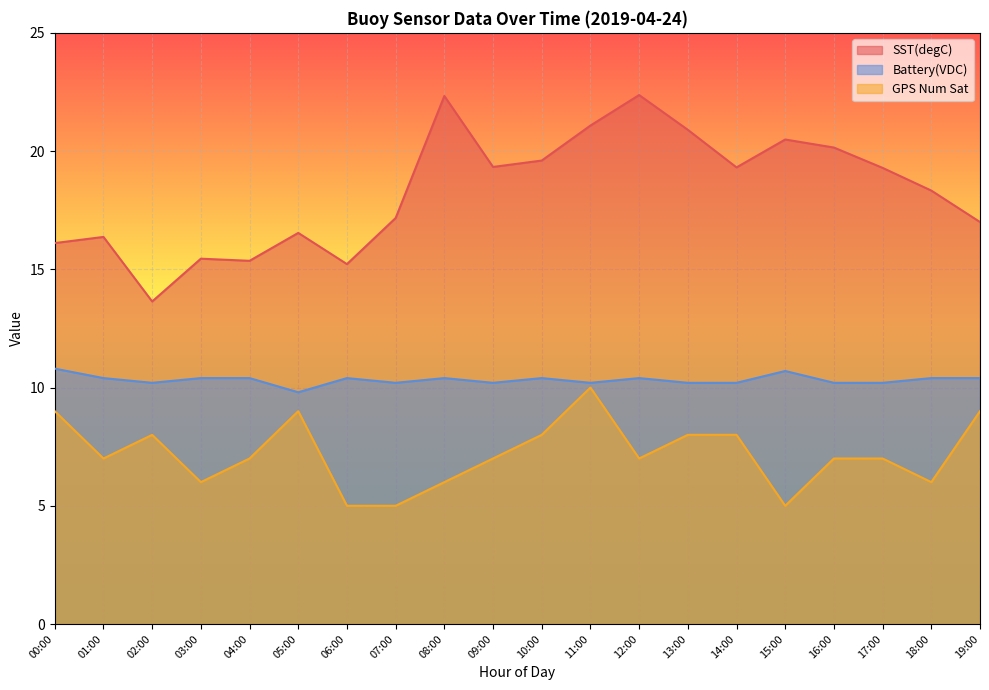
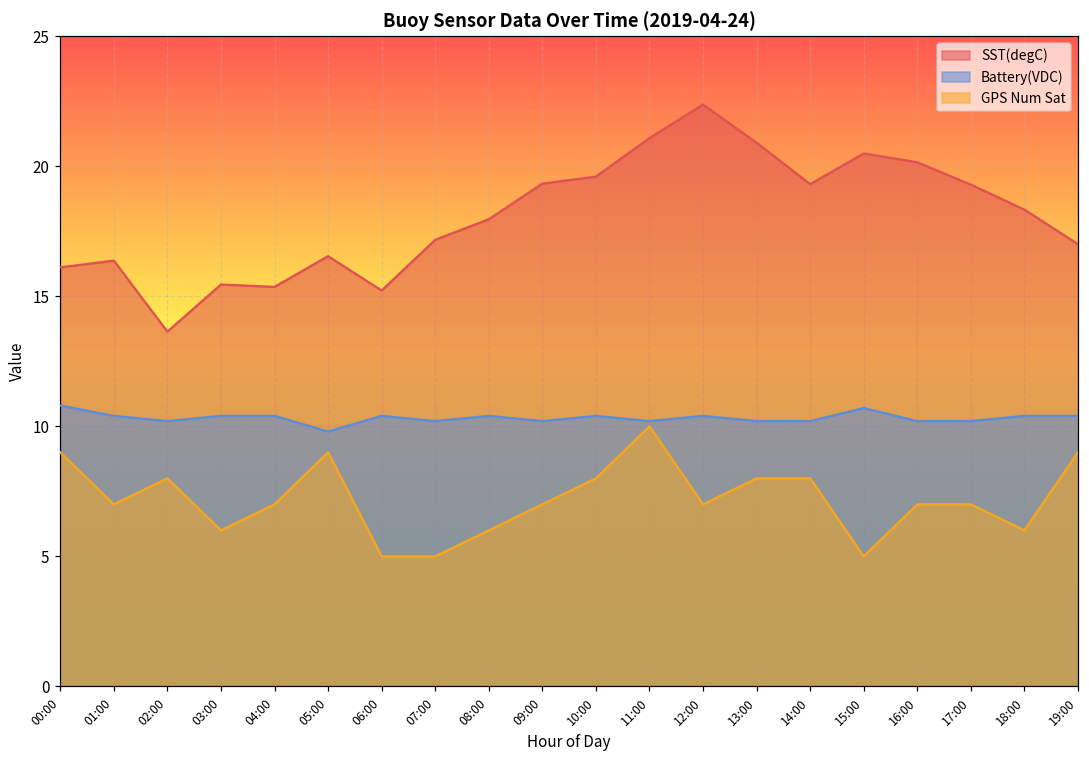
  {
    "SST(degC)": {
      "00:00": 16.1,
      "01:00": 16.4,
      "02:00": 13.6,
      "03:00": 15.5,
      "04:00": 15.4,
      "05:00": 16.5,
      "06:00": 15.2,
      "07:00": 17.2,
-     "08:00": 22.3,
+     "08:00": 18.0,
      "09:00": 19.3,
      "10:00": 19.6,
      "11:00": 21.1,
      "12:00": 22.4,
      "13:00": 20.9,
      "14:00": 19.3,
      "15:00": 20.5,
      "16:00": 20.2,
      "17:00": 19.3,
      "18:00": 18.3,
      "19:00": 17.0
    },
    "Battery(VDC)": {
      "00:00": 10.8,
      "01:00": 10.4,
      "02:00": 10.2,
      "03:00": 10.4,
      "04:00": 10.4,
      "05:00": 9.8,
      "06:00": 10.4,
      "07:00": 10.2,
      "08:00": 10.4,
      "09:00": 10.2,
      "10:00": 10.4,
      "11:00": 10.2,
      "12:00": 10.4,
      "13:00": 10.2,
      "14:00": 10.2,
      "15:00": 10.7,
      "16:00": 10.2,
      "17:00": 10.2,
      "18:00": 10.4,
      "19:00": 10.4
    },
    "GPS Num Sat": {
      "00:00": 9.0,
      "01:00": 7.0,
      "02:00": 8.0,
      "03:00": 6.0,
      "04:00": 7.0,
      "05:00": 9.0,
      "06:00": 5.0,
      "07:00": 5.0,
      "08:00": 6.0,
      "09:00": 7.0,
      "10:00": 8.0,
      "11:00": 10.0,
      "12:00": 7.0,
      "13:00": 8.0,
      "14:00": 8.0,
      "15:00": 5.0,
      "16:00": 7.0,
      "17:00": 7.0,
      "18:00": 6.0,
      "19:00": 9.0
    }
  }
